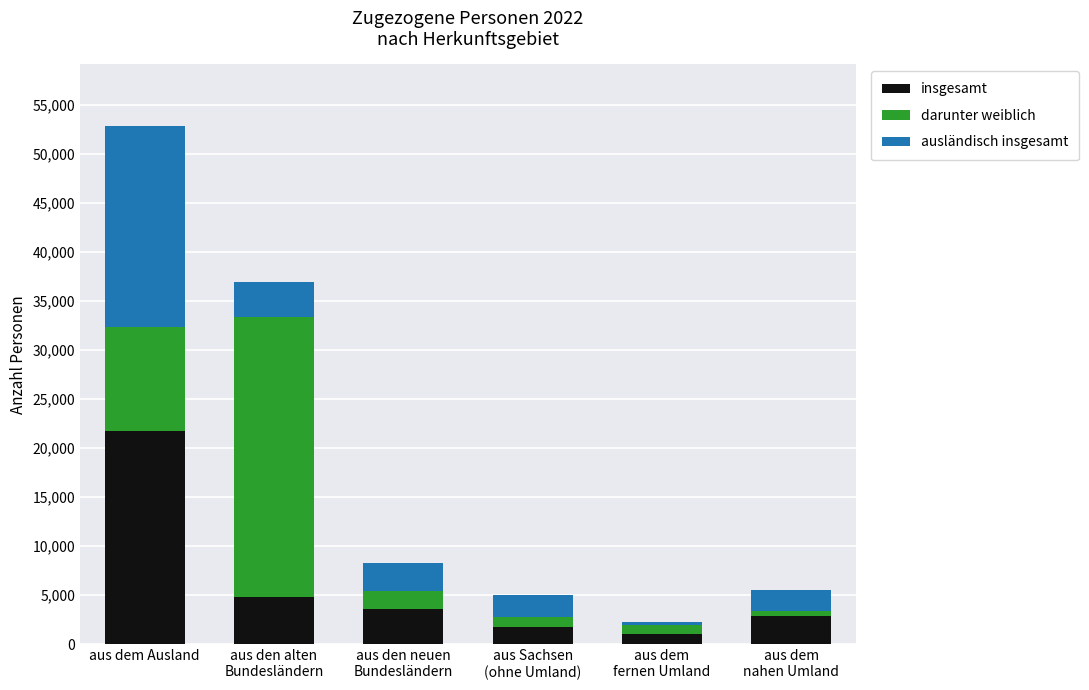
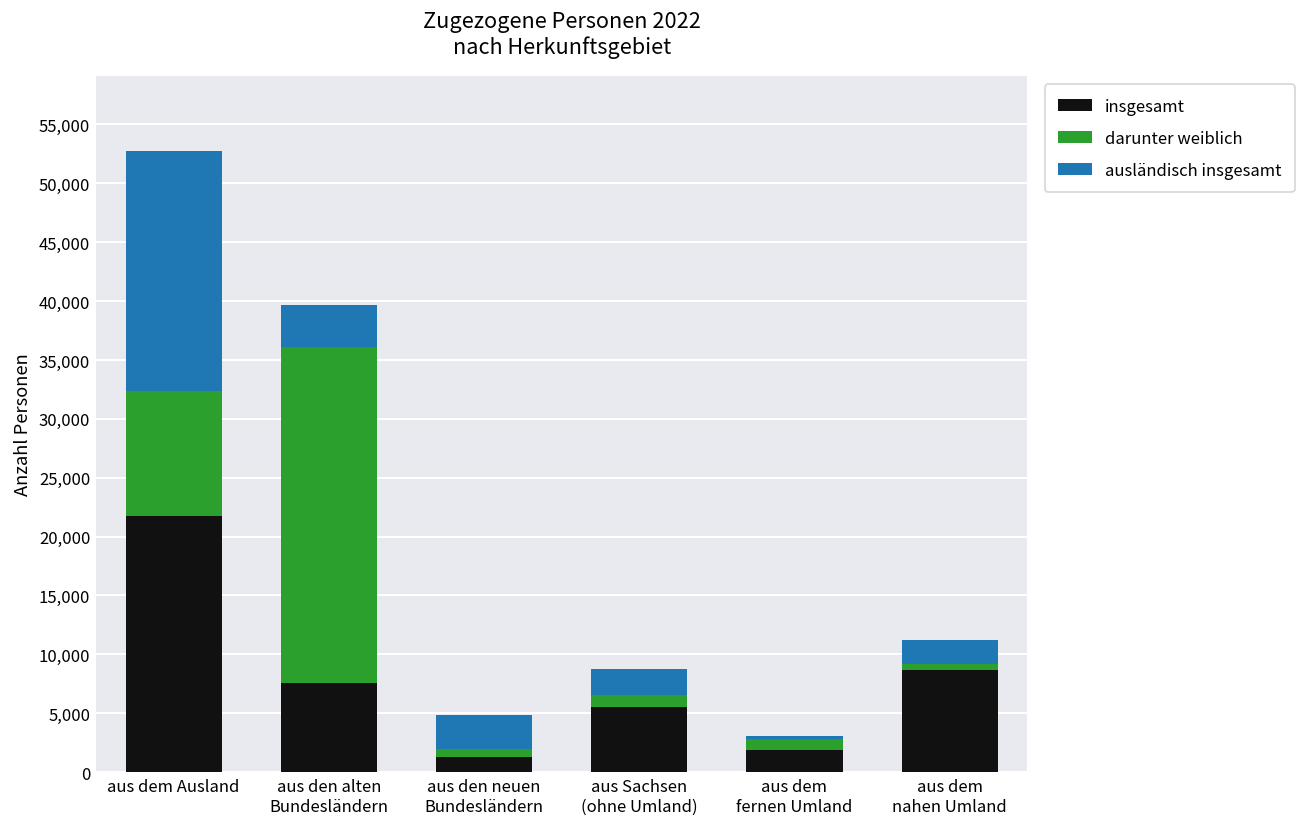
  {
    "insgesamt": {
      "aus dem Ausland": "22,000",
-     "aus den alten Bundesländern": "5,000",
-     "aus den neuen Bundesländern": "4,000",
-     "aus Sachsen (ohne Umland)": "2,000",
-     "aus dem fernen Umland": "1,000",
-     "aus dem nahen Umland": "3,000"
+     "aus den alten Bundesländern": "8,000",
+     "aus den neuen Bundesländern": "1,000",
+     "aus Sachsen (ohne Umland)": "6,000",
+     "aus dem fernen Umland": "2,000",
+     "aus dem nahen Umland": "9,000"
    },
    "darunter weiblich": {
      "aus dem Ausland": "11,000",
      "aus den alten Bundesländern": "29,000",
-     "aus den neuen Bundesländern": "2,000",
+     "aus den neuen Bundesländern": "1,000",
      "aus Sachsen (ohne Umland)": "1,000",
      "aus dem fernen Umland": "1,000",
      "aus dem nahen Umland": "0"
    },
    "ausländisch insgesamt": {
      "aus dem Ausland": "20,000",
      "aus den alten Bundesländern": "4,000",
      "aus den neuen Bundesländern": "3,000",
      "aus Sachsen (ohne Umland)": "2,000",
      "aus dem fernen Umland": "0",
      "aus dem nahen Umland": "2,000"
    }
  }
